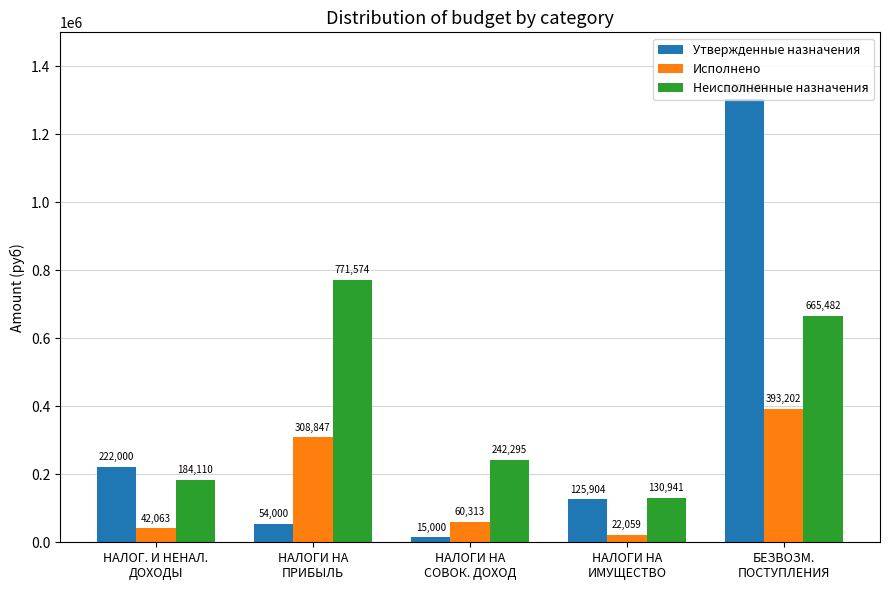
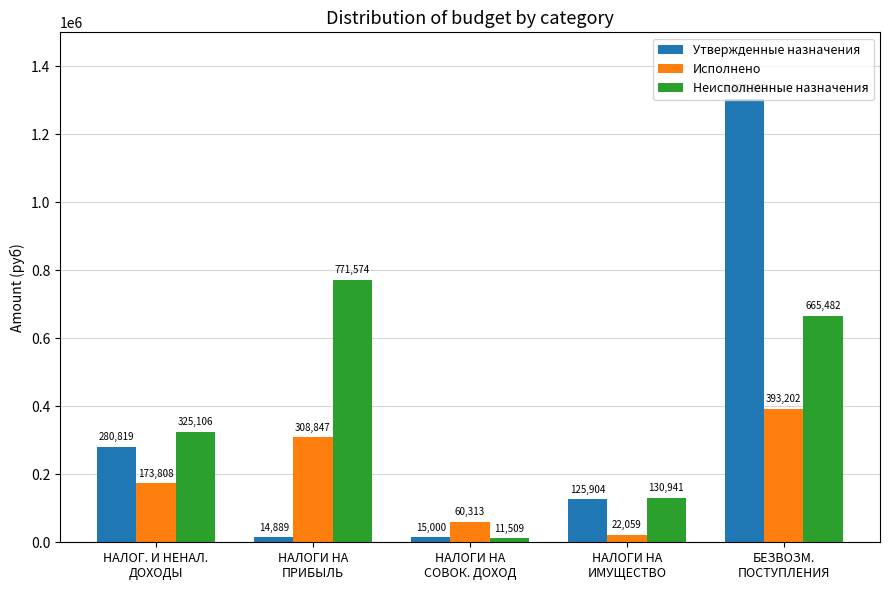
  {
    "Утвержденные назначения": {
-     "НАЛОГ. И НЕНАЛ. ДОХОДЫ": "222,000",
-     "НАЛОГИ НА ПРИБЫЛЬ": "54,000",
+     "НАЛОГ. И НЕНАЛ. ДОХОДЫ": "280,819",
+     "НАЛОГИ НА ПРИБЫЛЬ": "14,889",
      "НАЛОГИ НА СОВОК. ДОХОД": "15,000",
      "НАЛОГИ НА ИМУЩЕСТВО": "125,904"
    },
    "Исполнено": {
-     "НАЛОГ. И НЕНАЛ. ДОХОДЫ": "42,063",
+     "НАЛОГ. И НЕНАЛ. ДОХОДЫ": "173,808",
      "НАЛОГИ НА ПРИБЫЛЬ": "308,847",
      "НАЛОГИ НА СОВОК. ДОХОД": "60,313",
      "НАЛОГИ НА ИМУЩЕСТВО": "22,059",
      "БЕЗВОЗМ. ПОСТУПЛЕНИЯ": "393,202"
    },
    "Неисполненные назначения": {
-     "НАЛОГ. И НЕНАЛ. ДОХОДЫ": "184,110",
+     "НАЛОГ. И НЕНАЛ. ДОХОДЫ": "325,106",
      "НАЛОГИ НА ПРИБЫЛЬ": "771,574",
-     "НАЛОГИ НА СОВОК. ДОХОД": "242,295",
+     "НАЛОГИ НА СОВОК. ДОХОД": "11,509",
      "НАЛОГИ НА ИМУЩЕСТВО": "130,941",
      "БЕЗВОЗМ. ПОСТУПЛЕНИЯ": "665,482"
    }
  }
